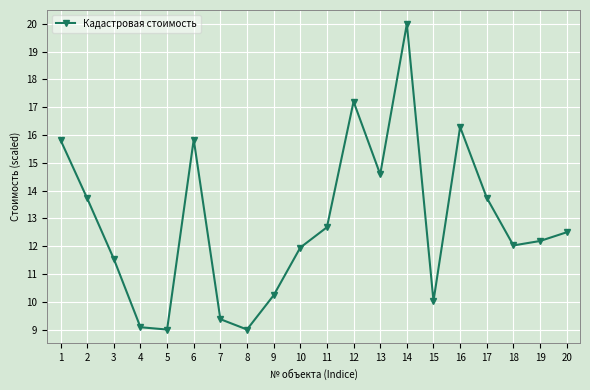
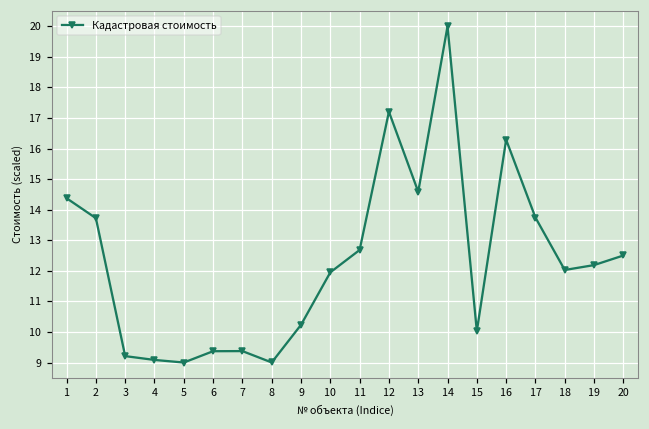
  {
-   "1": 15.8,
+   "1": 14.4,
    "2": 13.7,
-   "3": 11.5,
+   "3": 9.2,
    "4": 9.1,
    "5": 9.0,
-   "6": 15.8,
+   "6": 9.4,
    "7": 9.4,
    "8": 9.0,
    "9": 10.2,
    "10": 12.0,
    "11": 12.7,
    "12": 17.2,
    "13": 14.6,
    "14": 20.0,
    "15": 10.0,
    "16": 16.3,
    "17": 13.7,
    "18": 12.0,
    "19": 12.2,
    "20": 12.5
  }
